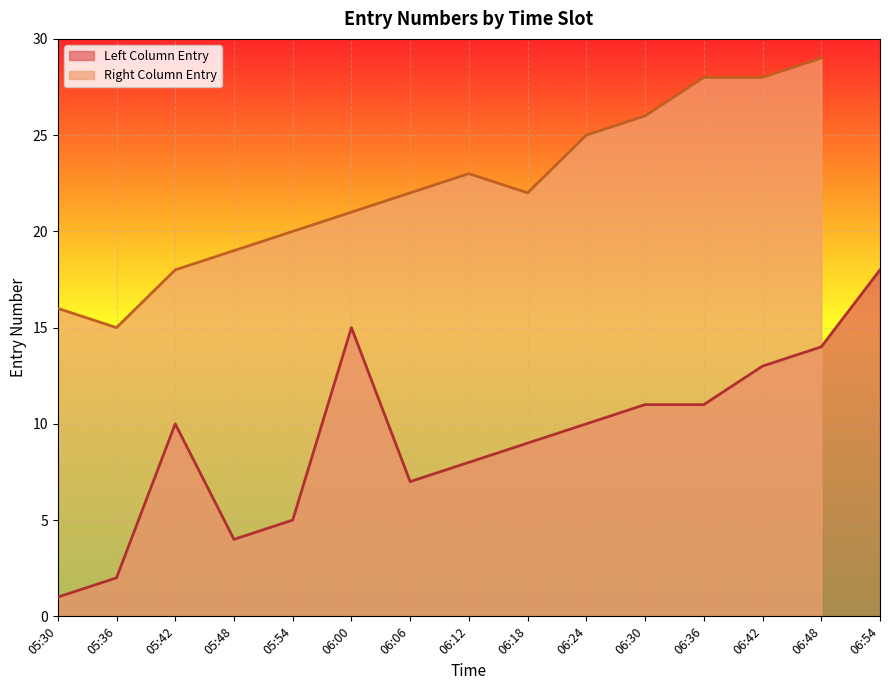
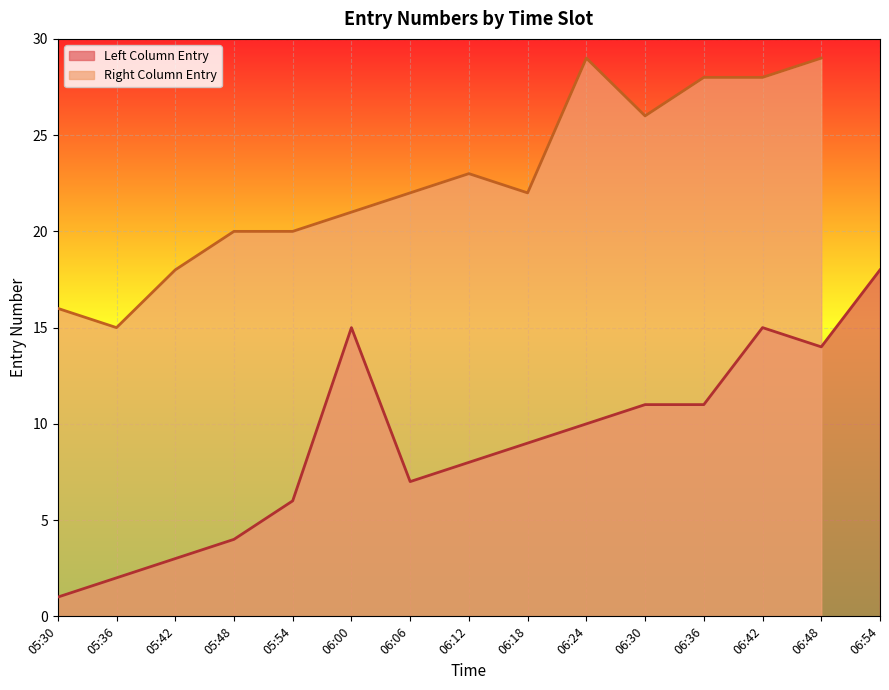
  {
    "Left Column Entry": {
      "05:30": 1,
      "05:36": 2,
-     "05:42": 10,
+     "05:42": 3,
      "05:48": 4,
-     "05:54": 5,
+     "05:54": 6,
      "06:00": 15,
      "06:06": 7,
      "06:12": 8,
      "06:18": 9,
      "06:24": 10,
      "06:30": 11,
      "06:36": 11,
-     "06:42": 13,
+     "06:42": 15,
      "06:48": 14,
      "06:54": 18
    },
    "Right Column Entry": {
      "05:30": 16,
      "05:36": 15,
      "05:42": 18,
-     "05:48": 19,
+     "05:48": 20,
      "05:54": 20,
      "06:00": 21,
      "06:06": 22,
      "06:12": 23,
      "06:18": 22,
-     "06:24": 25,
+     "06:24": 29,
      "06:30": 26,
      "06:36": 28,
      "06:42": 28,
      "06:48": 29
    }
  }
